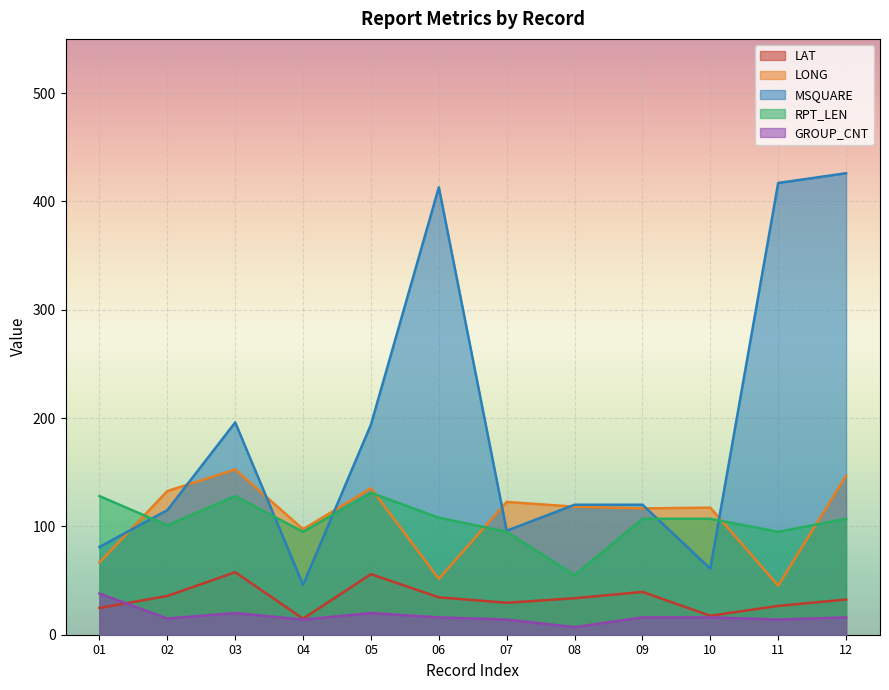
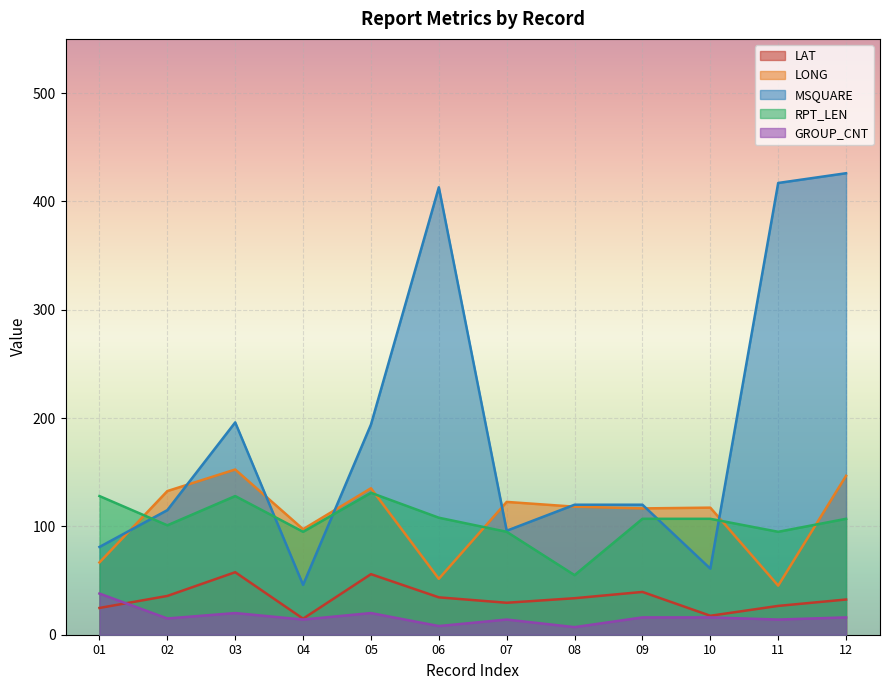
  {
    "LAT": {
      "01": 25,
      "02": 36,
      "03": 58,
      "05": 56,
      "06": 35,
      "07": 30,
      "08": 34,
      "09": 40,
      "11": 27,
      "12": 33
    },
    "LONG": {
      "01": 67,
      "02": 133,
      "03": 153,
      "04": 97,
      "05": 135,
      "06": 52,
      "07": 123,
      "09": 117,
      "10": 117,
      "11": 45,
      "12": 147
    },
    "MSQUARE": {
      "01": 81,
      "02": 115,
      "03": 196,
      "04": 46,
      "05": 194,
      "06": 413,
      "09": 120,
      "10": 61,
      "11": 417,
      "12": 426
    },
    "RPT_LEN": {
      "01": 128,
      "02": 101,
      "03": 128,
      "04": 95,
      "05": 131,
      "06": 108,
      "08": 55,
      "09": 107,
      "10": 107,
      "11": 95,
      "12": 107
    },
    "GROUP_CNT": {
      "01": 38,
      "02": 15,
      "03": 20,
      "05": 20,
-     "06": 16,
+     "06": 8,
      "07": 14,
      "08": 7,
      "09": 16,
      "11": 14,
      "12": 16
    }
  }
